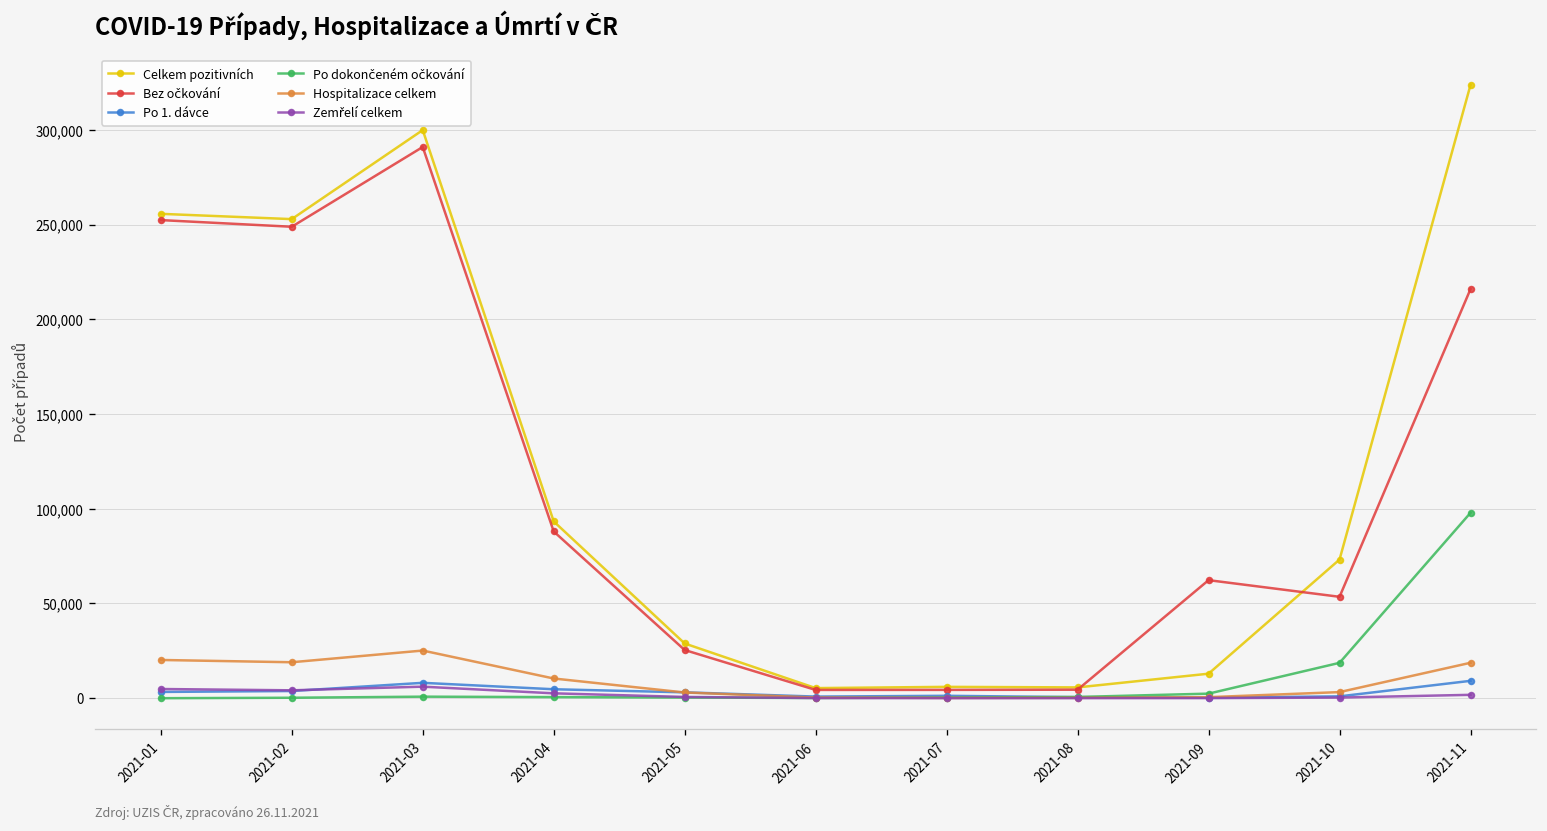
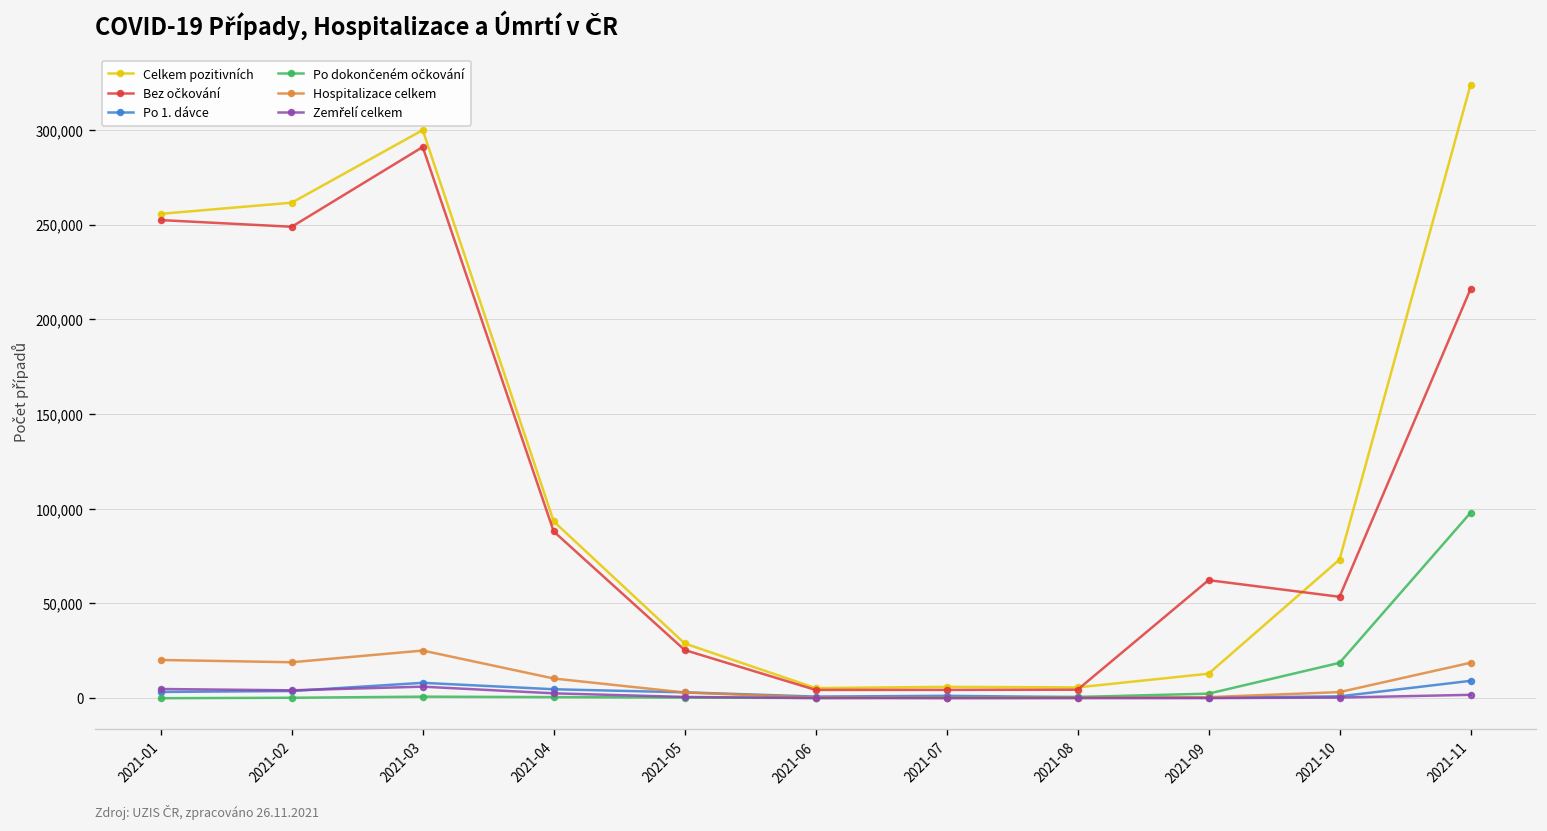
  {
    "Celkem pozitivních": {
      "2021-01": "256,000",
-     "2021-02": "253,000",
+     "2021-02": "262,000",
      "2021-03": "300,000",
      "2021-04": "93,000",
      "2021-05": "29,000",
      "2021-09": "13,000",
      "2021-10": "73,000",
      "2021-11": "324,000"
    },
    "Bez očkování": {
      "2021-01": "252,000",
      "2021-02": "249,000",
      "2021-03": "291,000",
      "2021-04": "88,000",
      "2021-05": "25,000",
      "2021-09": "62,000",
      "2021-10": "54,000",
      "2021-11": "216,000"
    },
    "Po 1. dávce": {
      "2021-03": "8,000",
      "2021-04": "5,000",
      "2021-11": "9,000"
    },
    "Po dokončeném očkování": {
      "2021-01": "0",
      "2021-02": "0",
      "2021-03": "1,000",
      "2021-04": "1,000",
      "2021-09": "2,000",
      "2021-10": "19,000",
      "2021-11": "98,000"
    },
    "Hospitalizace celkem": {
      "2021-01": "20,000",
      "2021-02": "19,000",
      "2021-03": "25,000",
      "2021-04": "10,000",
      "2021-10": "3,000",
      "2021-11": "19,000"
    },
    "Zemřelí celkem": {
      "2021-03": "6,000",
      "2021-04": "3,000",
      "2021-11": "2,000"
    }
  }
